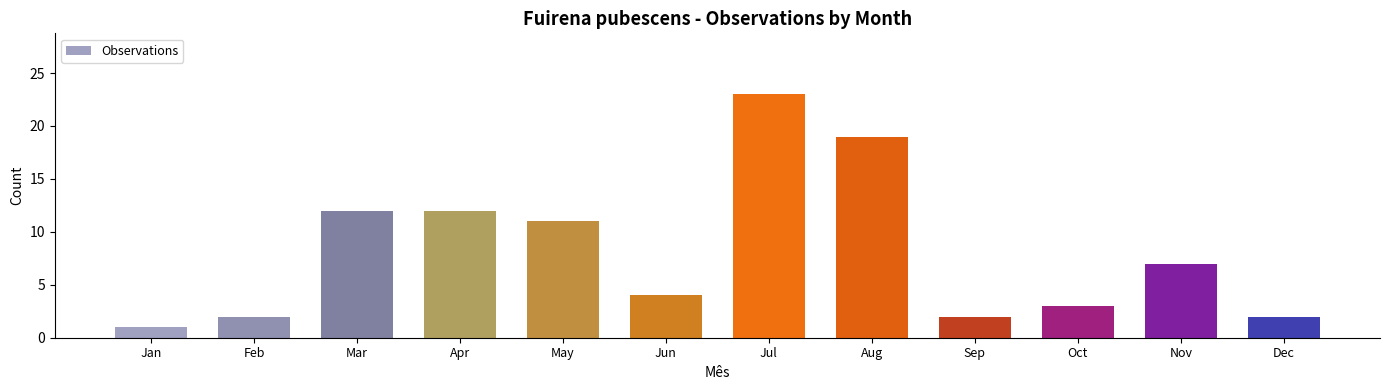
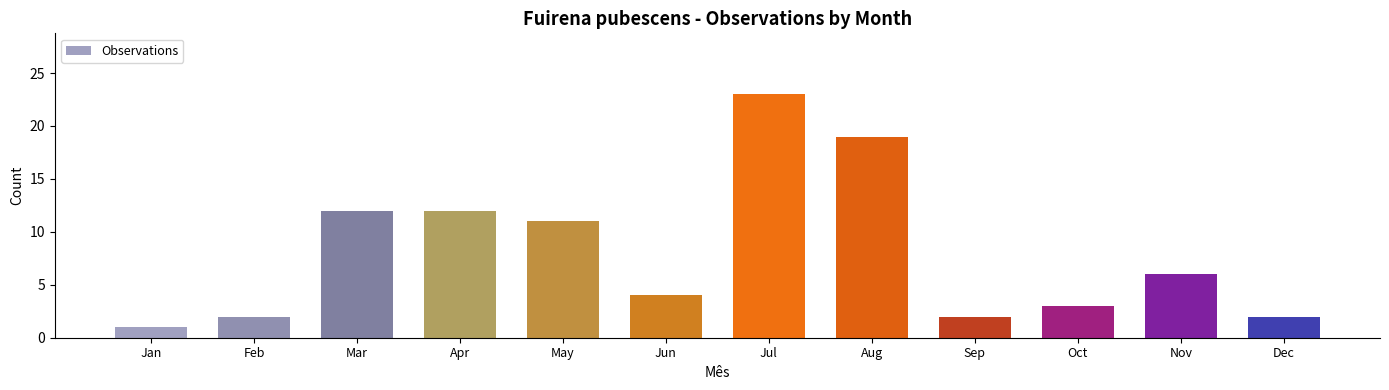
  {
    "Jan": 1,
    "Feb": 2,
    "Mar": 12,
    "Apr": 12,
    "May": 11,
    "Jun": 4,
    "Jul": 23,
    "Aug": 19,
    "Sep": 2,
    "Oct": 3,
-   "Nov": 7,
+   "Nov": 6,
    "Dec": 2
  }
